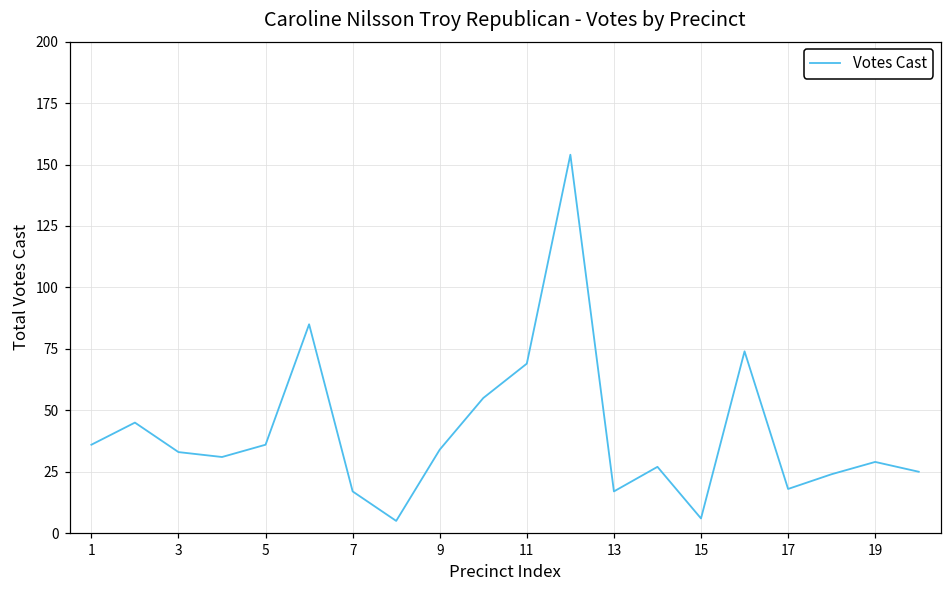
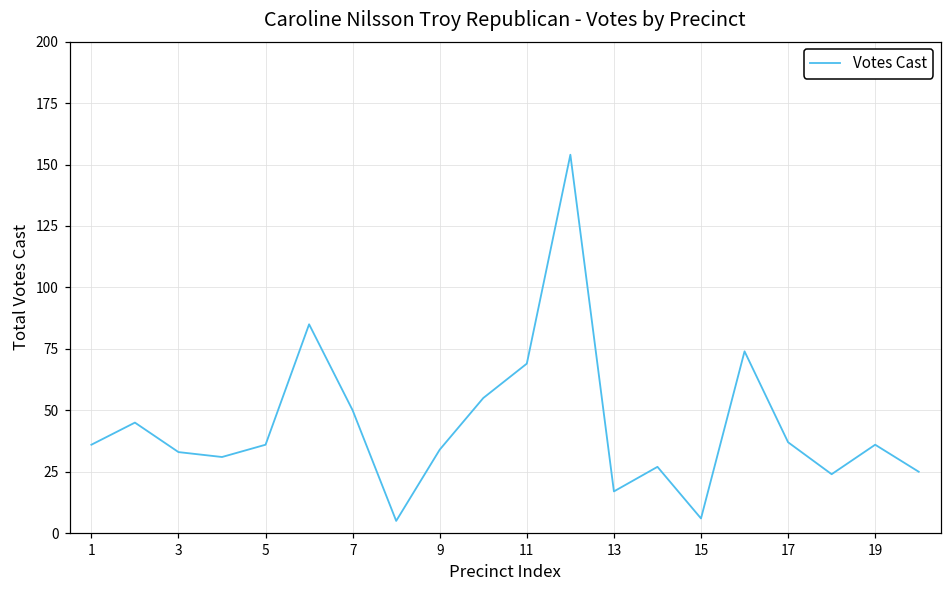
  {
    "1": 36,
    "3": 33,
    "5": 36,
-   "7": 17,
+   "7": 50,
    "9": 34,
    "11": 69,
    "13": 17,
    "15": 6,
-   "17": 18,
-   "19": 29
+   "17": 37,
+   "19": 36
  }
